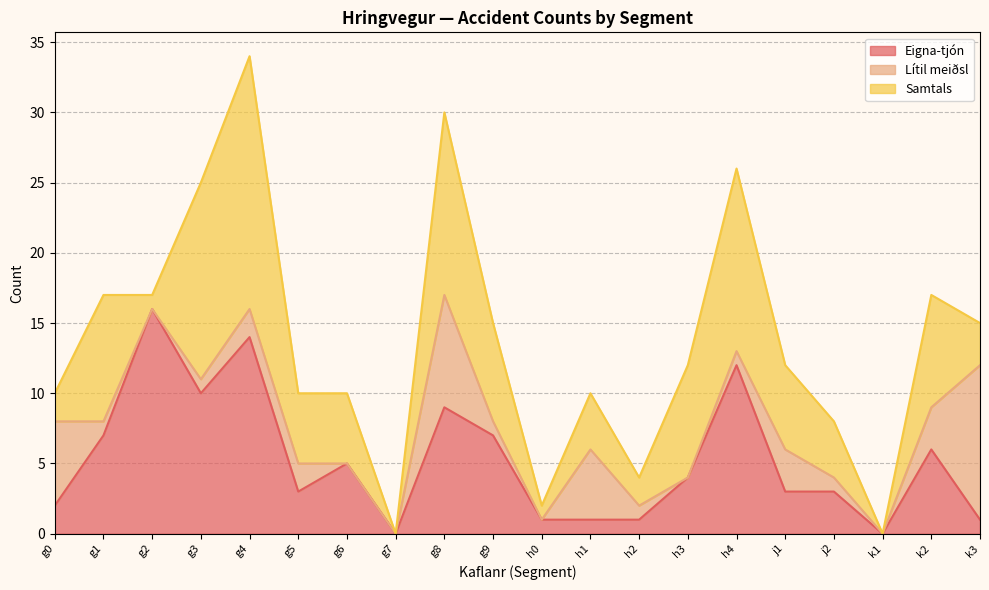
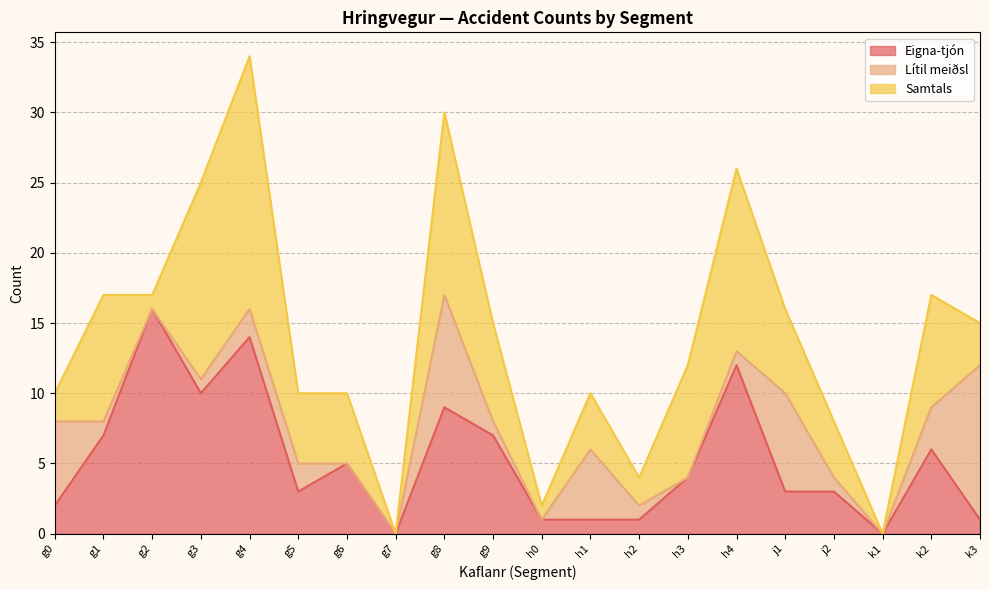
  {
    "Eigna-tjón": {
      "g0": 2,
      "g1": 7,
      "g3": 10,
      "g4": 14,
      "g5": 3,
      "g8": 9,
      "g9": 7,
      "h1": 1,
      "h2": 1,
      "h4": 12,
      "j1": 3,
      "j2": 3,
      "k2": 6,
      "k3": 1
    },
    "Lítil meiðsl": {
      "g0": 6,
      "g1": 1,
      "g3": 1,
      "g4": 2,
      "g5": 2,
      "g8": 8,
      "g9": 1,
      "h1": 5,
      "h2": 1,
      "h4": 1,
-     "j1": 3,
+     "j1": 7,
      "j2": 1,
      "k2": 3,
      "k3": 11
    },
    "Samtals": {
      "g0": 2,
      "g1": 9,
      "g2": 1,
      "g3": 14,
      "g4": 18,
      "g5": 5,
      "g6": 5,
      "g8": 13,
      "g9": 7,
      "h0": 1,
      "h1": 4,
      "h2": 2,
      "h3": 8,
      "h4": 13,
      "j1": 6,
      "j2": 4,
      "k2": 8,
      "k3": 3
    }
  }
